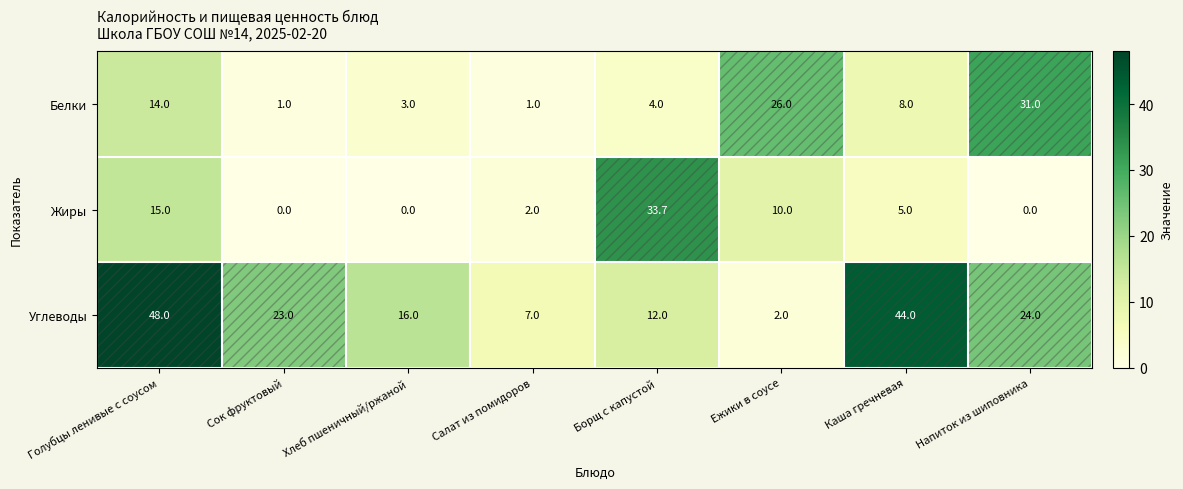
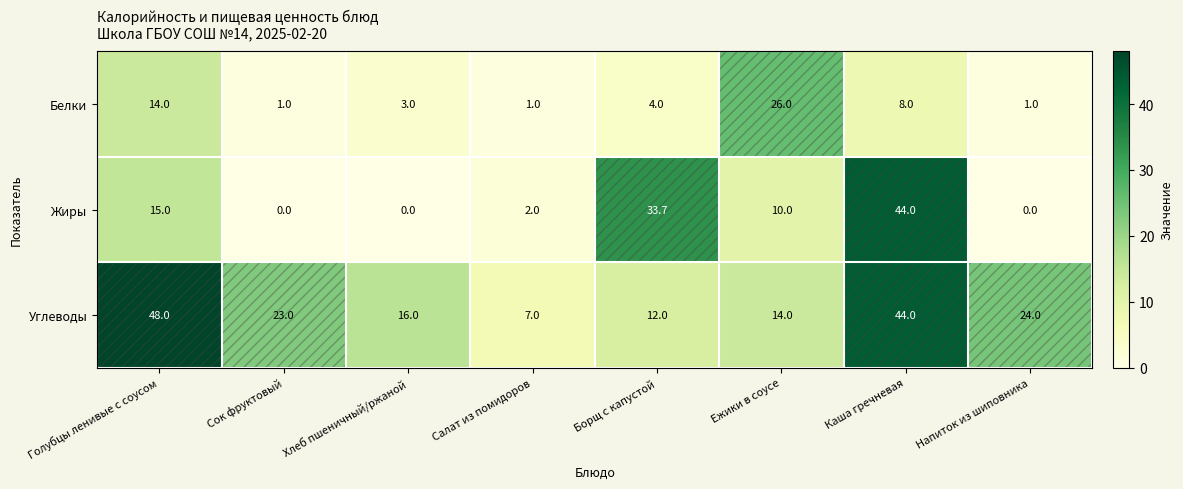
  {
    "Белки": {
      "Голубцы ленивые с соусом": 14.0,
      "Сок фруктовый": 1.0,
      "Хлеб пшеничный/ржаной": 3.0,
      "Салат из помидоров": 1.0,
      "Борщ с капустой": 4.0,
      "Ежики в соусе": 26.0,
      "Каша гречневая": 8.0,
-     "Напиток из шиповника": 31.0
+     "Напиток из шиповника": 1.0
    },
    "Жиры": {
      "Голубцы ленивые с соусом": 15.0,
      "Сок фруктовый": 0.0,
      "Хлеб пшеничный/ржаной": 0.0,
      "Салат из помидоров": 2.0,
      "Борщ с капустой": 33.7,
      "Ежики в соусе": 10.0,
-     "Каша гречневая": 5.0,
+     "Каша гречневая": 44.0,
      "Напиток из шиповника": 0.0
    },
    "Углеводы": {
      "Голубцы ленивые с соусом": 48.0,
      "Сок фруктовый": 23.0,
      "Хлеб пшеничный/ржаной": 16.0,
      "Салат из помидоров": 7.0,
      "Борщ с капустой": 12.0,
-     "Ежики в соусе": 2.0,
+     "Ежики в соусе": 14.0,
      "Каша гречневая": 44.0,
      "Напиток из шиповника": 24.0
    }
  }
